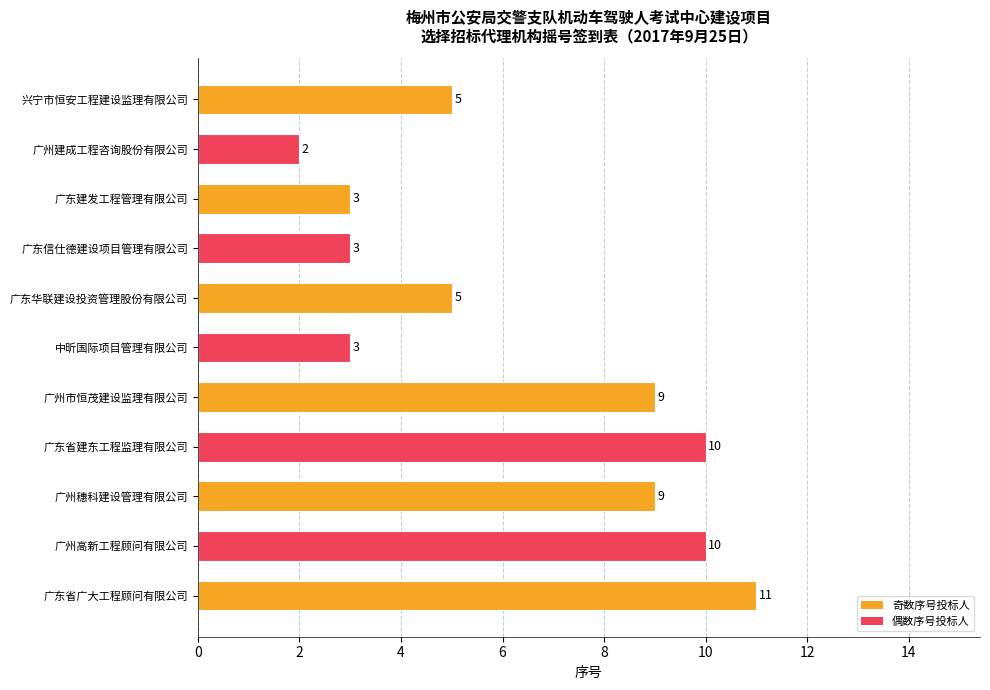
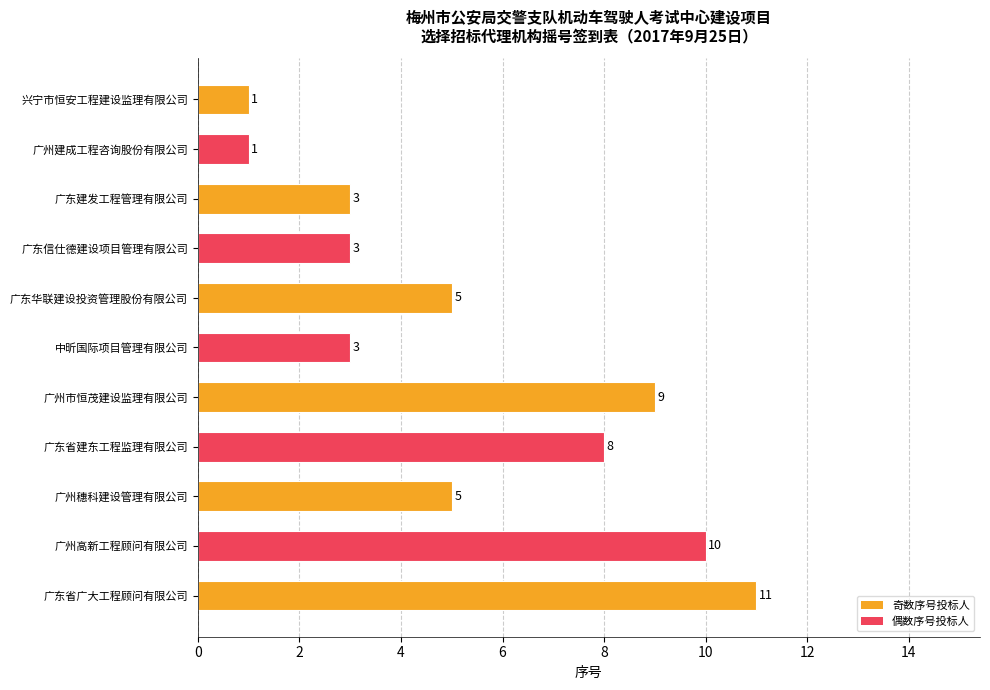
  {
-   "兴宁市恒安工程建设监理有限公司": 5,
-   "广州建成工程咨询股份有限公司": 2,
+   "兴宁市恒安工程建设监理有限公司": 1,
+   "广州建成工程咨询股份有限公司": 1,
    "广东建发工程管理有限公司": 3,
    "广东信仕德建设项目管理有限公司": 3,
    "广东华联建设投资管理股份有限公司": 5,
    "中昕国际项目管理有限公司": 3,
    "广州市恒茂建设监理有限公司": 9,
-   "广东省建东工程监理有限公司": 10,
-   "广州穗科建设管理有限公司": 9,
+   "广东省建东工程监理有限公司": 8,
+   "广州穗科建设管理有限公司": 5,
    "广州高新工程顾问有限公司": 10,
    "广东省广大工程顾问有限公司": 11
  }
